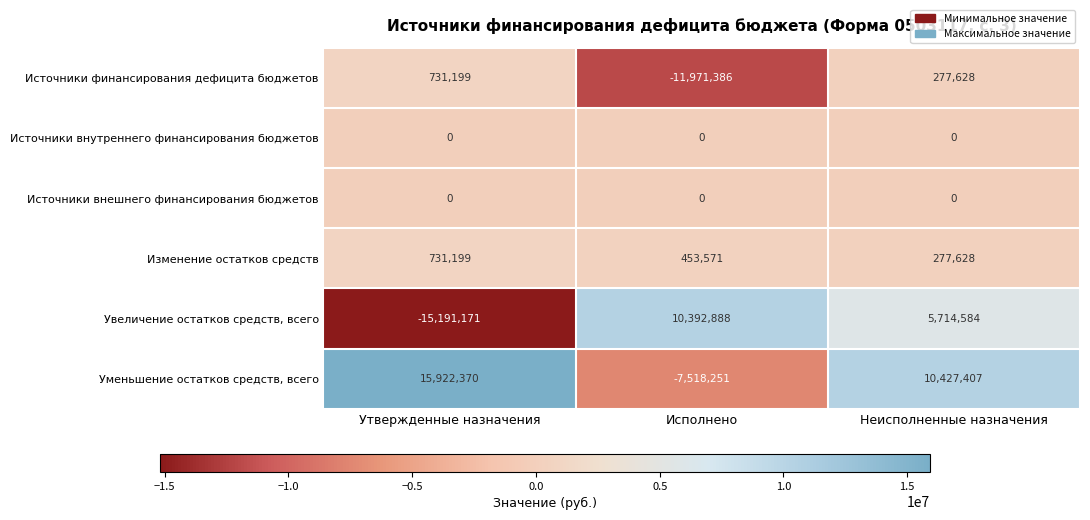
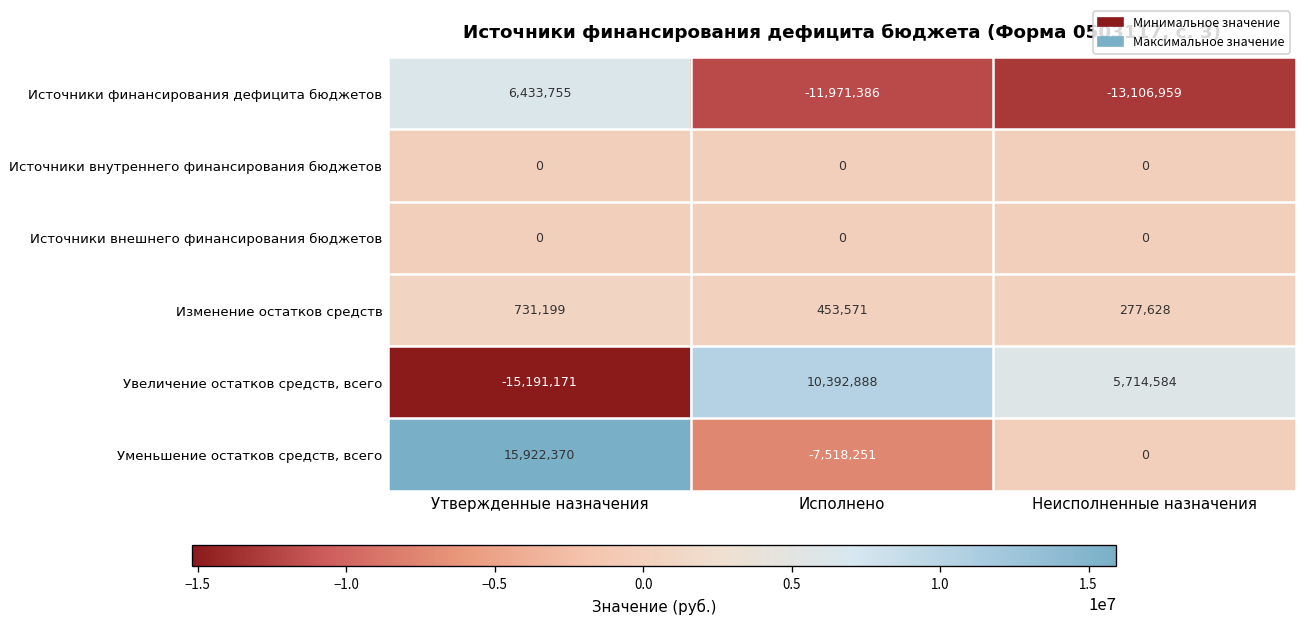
  {
    "Источники финансирования дефицита бюджетов": {
-     "Утвержденные назначения": "731,199",
+     "Утвержденные назначения": "6,433,755",
      "Исполнено": "-11,971,386",
-     "Неисполненные назначения": "277,628"
+     "Неисполненные назначения": "-13,106,959"
    },
    "Источники внутреннего финансирования бюджетов": {
      "Утвержденные назначения": "0",
      "Исполнено": "0",
      "Неисполненные назначения": "0"
    },
    "Источники внешнего финансирования бюджетов": {
      "Утвержденные назначения": "0",
      "Исполнено": "0",
      "Неисполненные назначения": "0"
    },
    "Изменение остатков средств": {
      "Утвержденные назначения": "731,199",
      "Исполнено": "453,571",
      "Неисполненные назначения": "277,628"
    },
    "Увеличение остатков средств, всего": {
      "Утвержденные назначения": "-15,191,171",
      "Исполнено": "10,392,888",
      "Неисполненные назначения": "5,714,584"
    },
    "Уменьшение остатков средств, всего": {
      "Утвержденные назначения": "15,922,370",
      "Исполнено": "-7,518,251",
-     "Неисполненные назначения": "10,427,407"
+     "Неисполненные назначения": "0"
    }
  }
